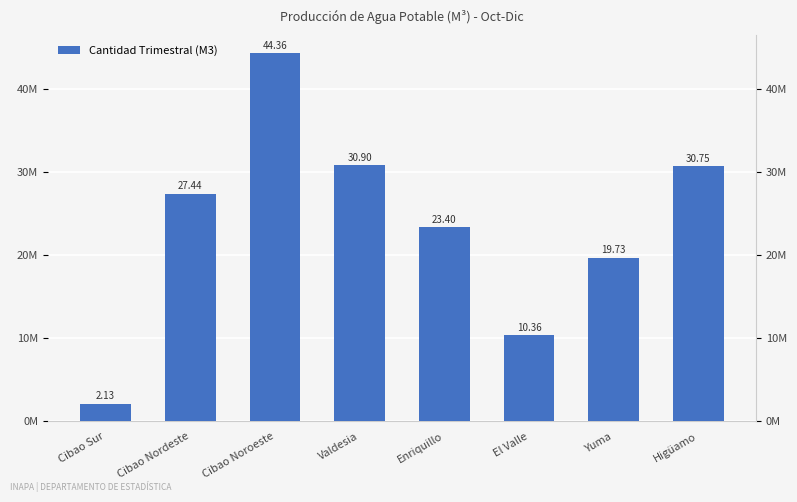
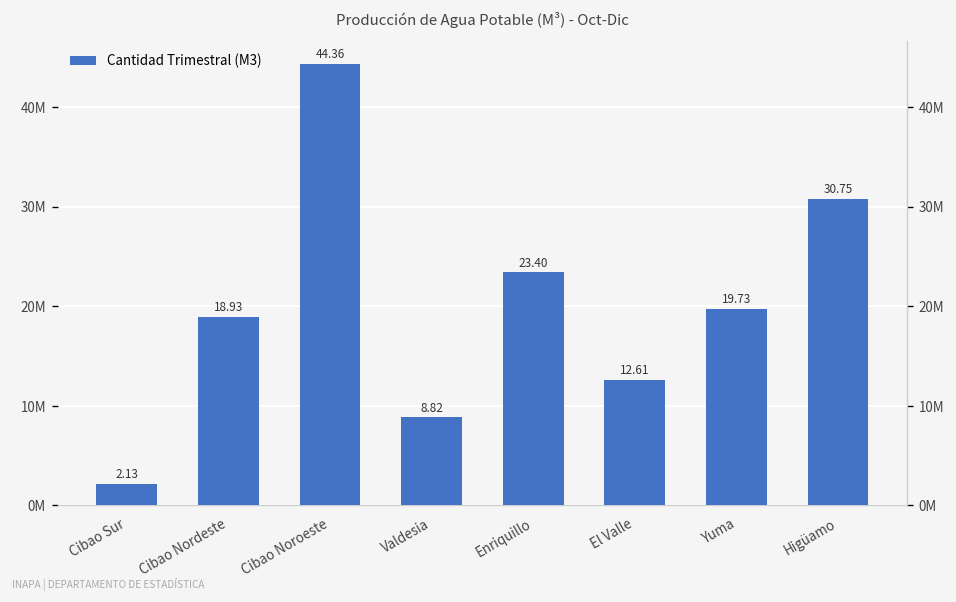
  {
-   "Cibao Nordeste": 27.44,
-   "Valdesia": 30.90,
-   "El Valle": 10.36
+   "Cibao Nordeste": 18.93,
+   "Valdesia": 8.82,
+   "El Valle": 12.61
  }
